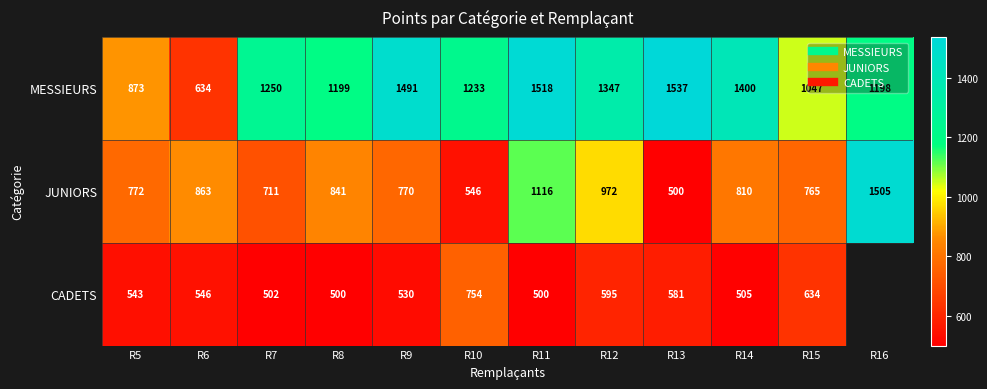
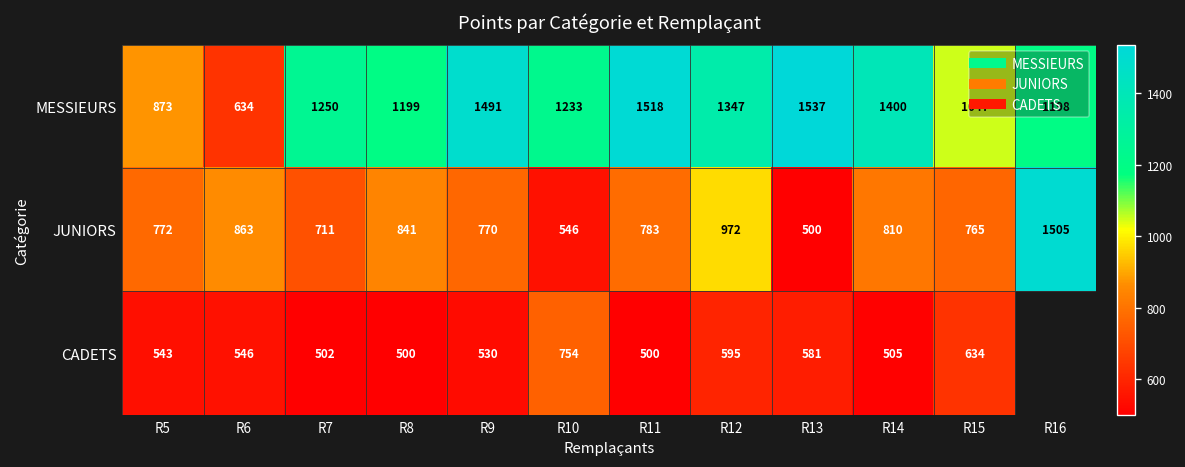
  {
    "MESSIEURS": {
      "R5": 873,
      "R6": 634,
      "R7": 1250,
      "R8": 1199,
      "R9": 1491,
      "R10": 1233,
      "R11": 1518,
      "R12": 1347,
      "R13": 1537,
      "R14": 1400
    },
    "JUNIORS": {
      "R5": 772,
      "R6": 863,
      "R7": 711,
      "R8": 841,
      "R9": 770,
      "R10": 546,
-     "R11": 1116,
+     "R11": 783,
      "R12": 972,
      "R13": 500,
      "R14": 810,
      "R15": 765,
      "R16": 1505
    },
    "CADETS": {
      "R5": 543,
      "R6": 546,
      "R7": 502,
      "R8": 500,
      "R9": 530,
      "R10": 754,
      "R11": 500,
      "R12": 595,
      "R13": 581,
      "R14": 505,
      "R15": 634
    }
  }
